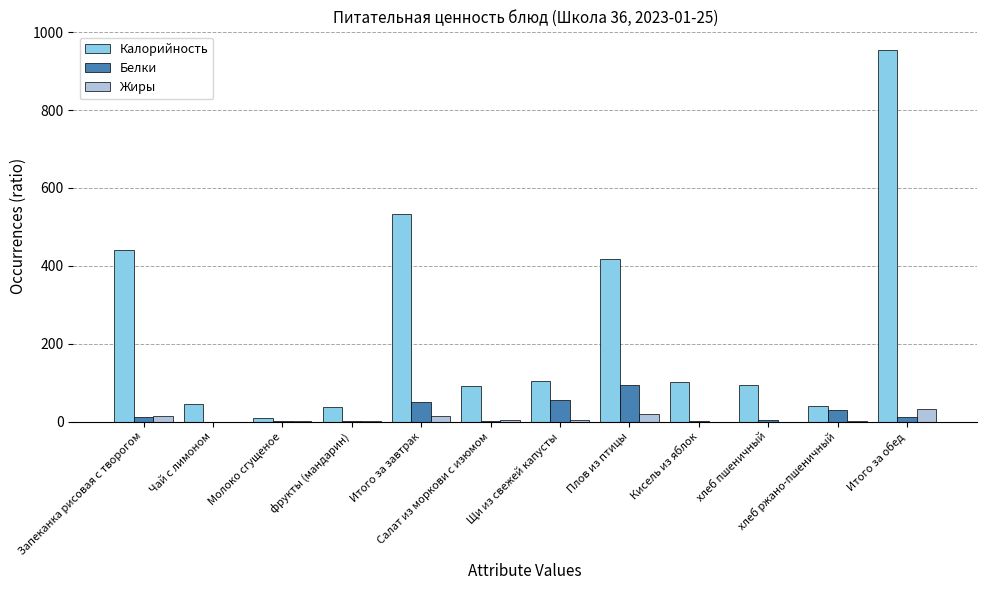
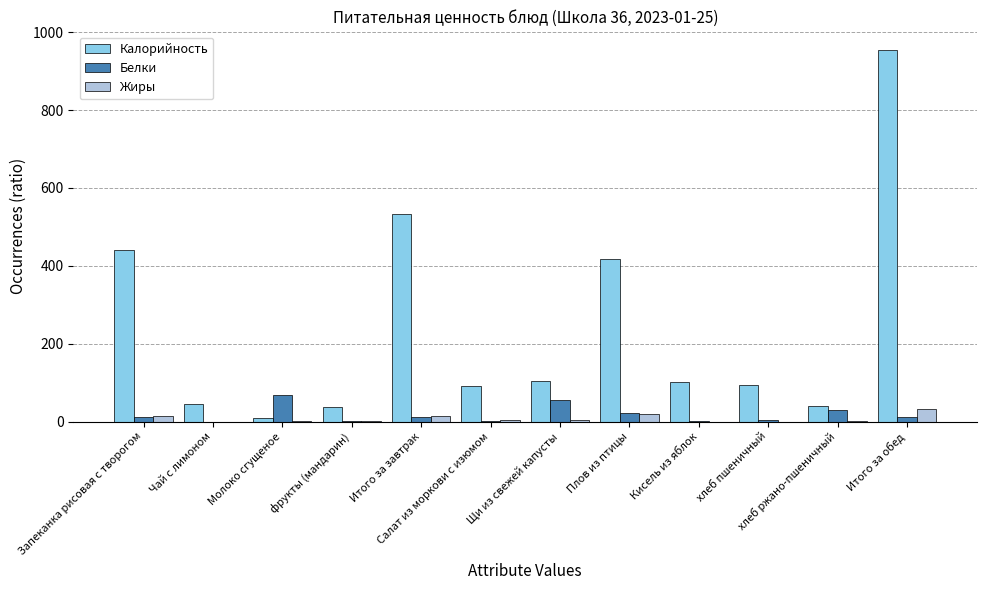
  {
    "Белки": {
      "Запеканка рисовая с творогом": 10,
      "Чай с лимоном": 0,
-     "Молоко сгущеное": 0,
-     "Итого за завтрак": 50,
+     "Молоко сгущеное": 70,
+     "Итого за завтрак": 10,
      "Щи из свежей капусты": 50,
-     "Плов из птицы": 90,
+     "Плов из птицы": 20,
      "хлеб ржано-пшеничный": 30,
      "Итого за обед": 10
    }
  }
